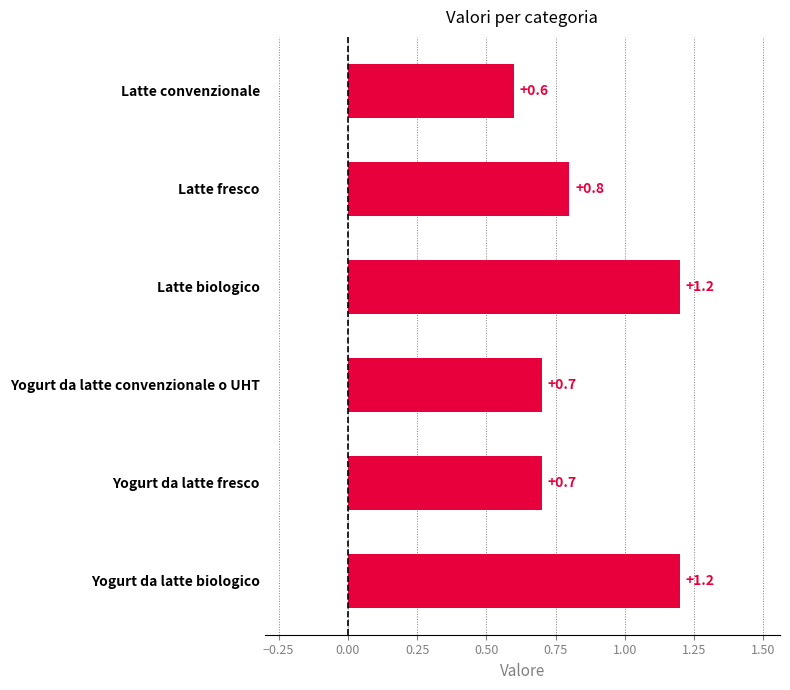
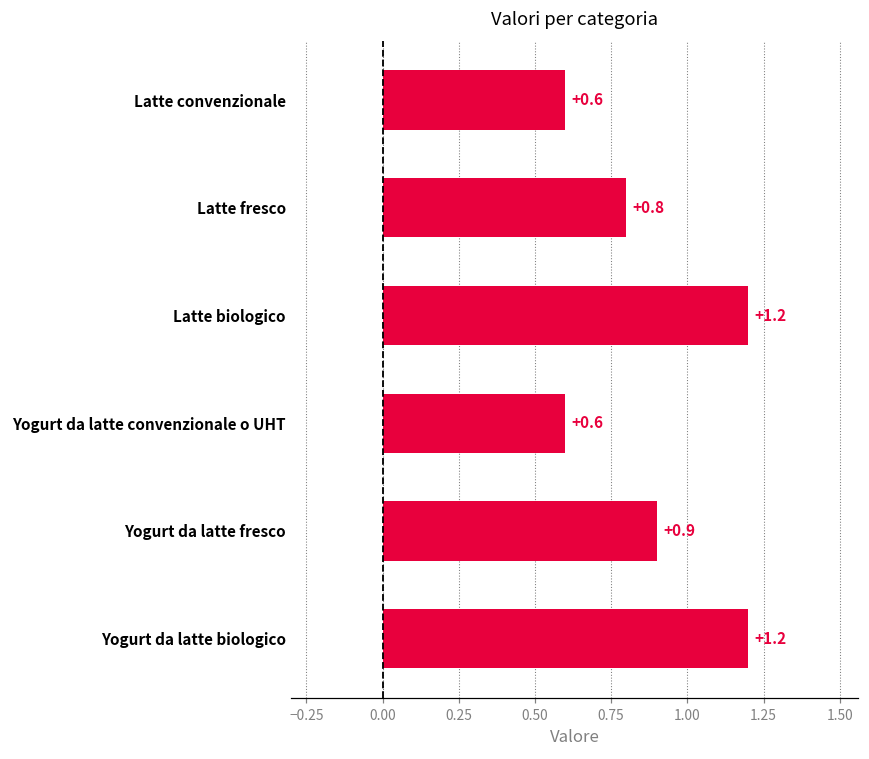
  {
    "Latte convenzionale": "+0.6",
    "Latte fresco": "+0.8",
    "Latte biologico": "+1.2",
-   "Yogurt da latte convenzionale o UHT": "+0.7",
-   "Yogurt da latte fresco": "+0.7",
+   "Yogurt da latte convenzionale o UHT": "+0.6",
+   "Yogurt da latte fresco": "+0.9",
    "Yogurt da latte biologico": "+1.2"
  }
